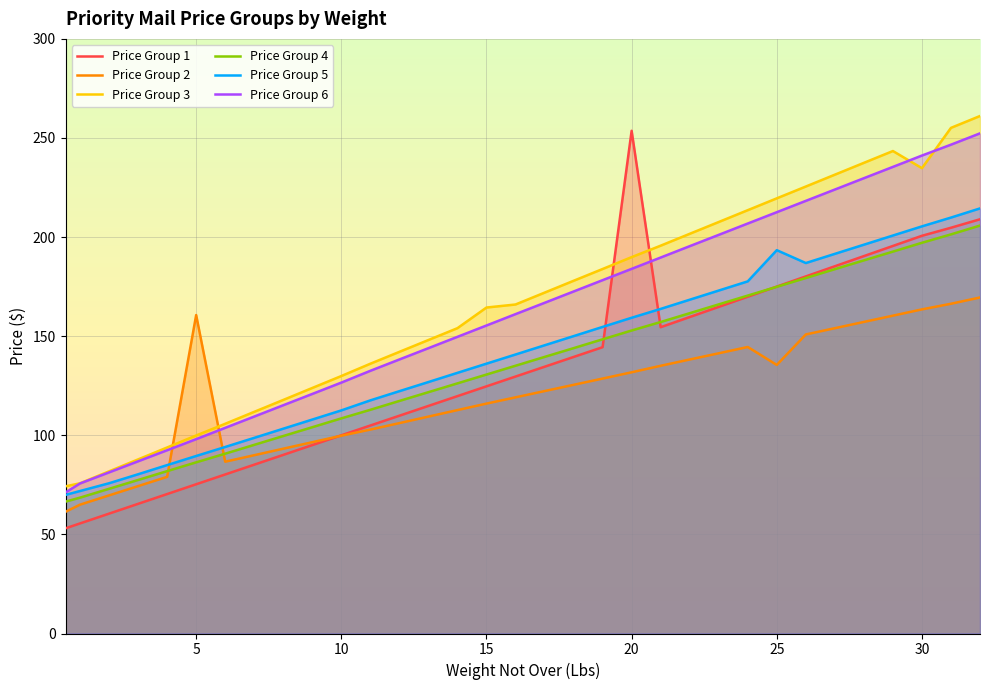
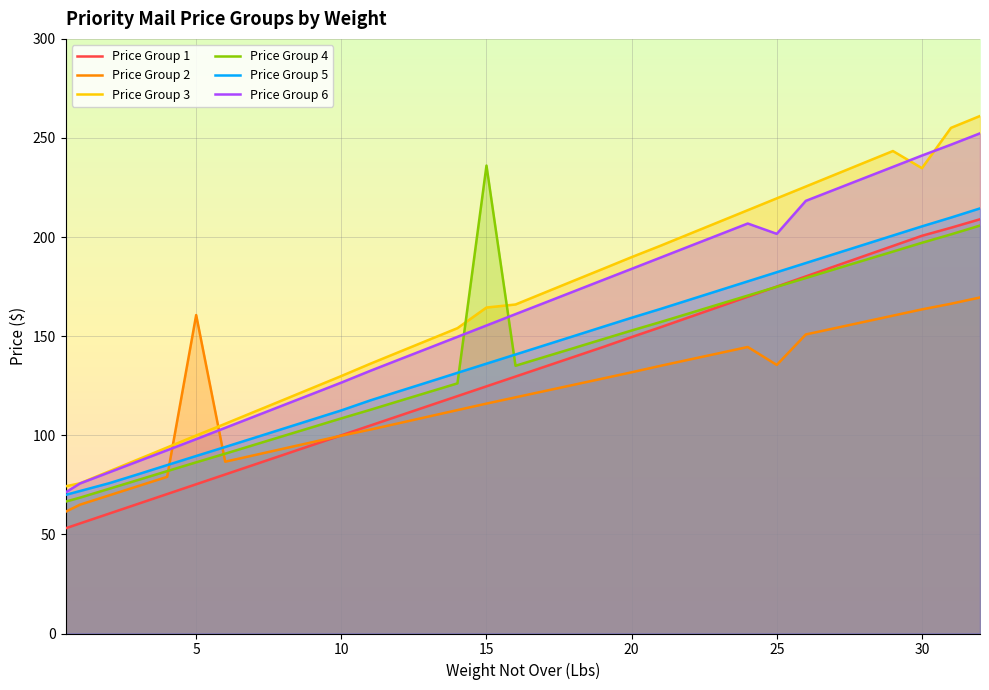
  {
    "Price Group 1": {
      "5": 75,
      "15": 125,
-     "20": 254,
+     "20": 150,
      "30": 201
    },
    "Price Group 2": {
      "5": 161,
      "15": 116,
      "20": 132,
      "25": 136,
      "30": 164
    },
    "Price Group 3": {
      "5": 100,
      "10": 130,
      "15": 164,
      "20": 190,
      "25": 220,
      "30": 235
    },
    "Price Group 4": {
      "5": 86,
      "10": 109,
-     "15": 131,
+     "15": 236,
      "20": 153,
      "30": 197
    },
    "Price Group 5": {
      "5": 90,
      "10": 113,
      "15": 136,
      "20": 159,
-     "25": 193,
+     "25": 182,
      "30": 205
    },
    "Price Group 6": {
      "5": 98,
      "10": 127,
      "15": 155,
      "20": 184,
-     "25": 213,
+     "25": 202,
      "30": 241
    }
  }
